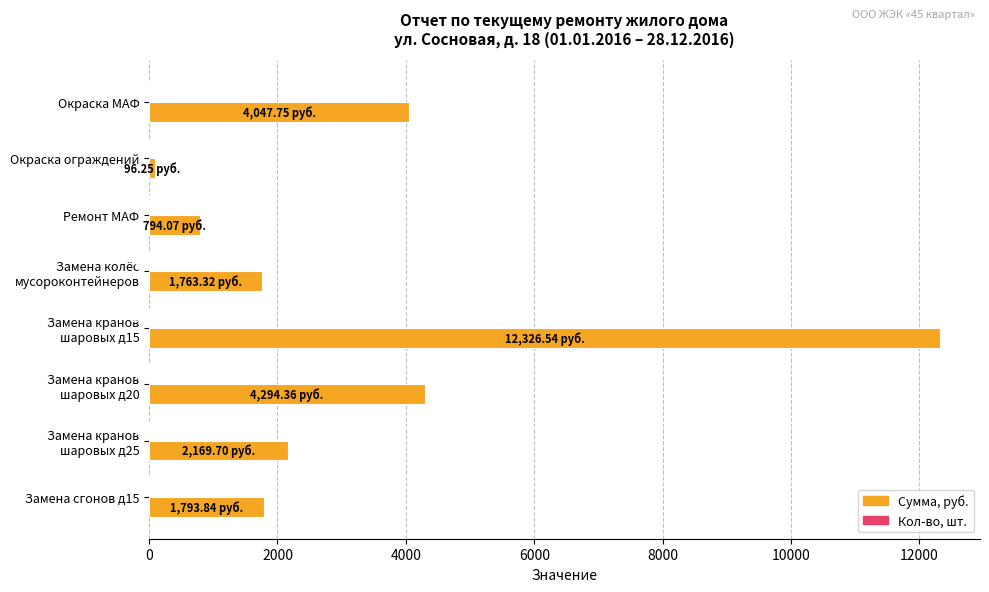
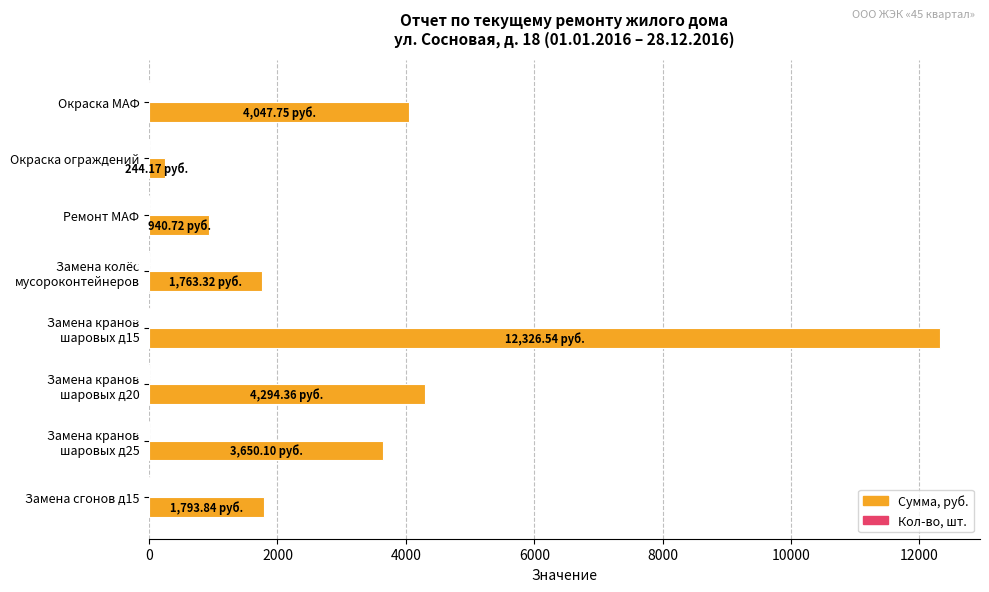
  {
    "Сумма, руб.": {
      "Окраска МАФ": "4,047.75",
-     "Окраска ограждений": "96.25",
-     "Ремонт МАФ": "794.07",
+     "Окраска ограждений": "244.17",
+     "Ремонт МАФ": "940.72",
      "Замена колёс мусороконтейнеров": "1,763.32",
      "Замена кранов шаровых д15": "12,326.54",
      "Замена кранов шаровых д20": "4,294.36",
-     "Замена кранов шаровых д25": "2,169.70",
+     "Замена кранов шаровых д25": "3,650.10",
      "Замена сгонов д15": "1,793.84"
    }
  }
